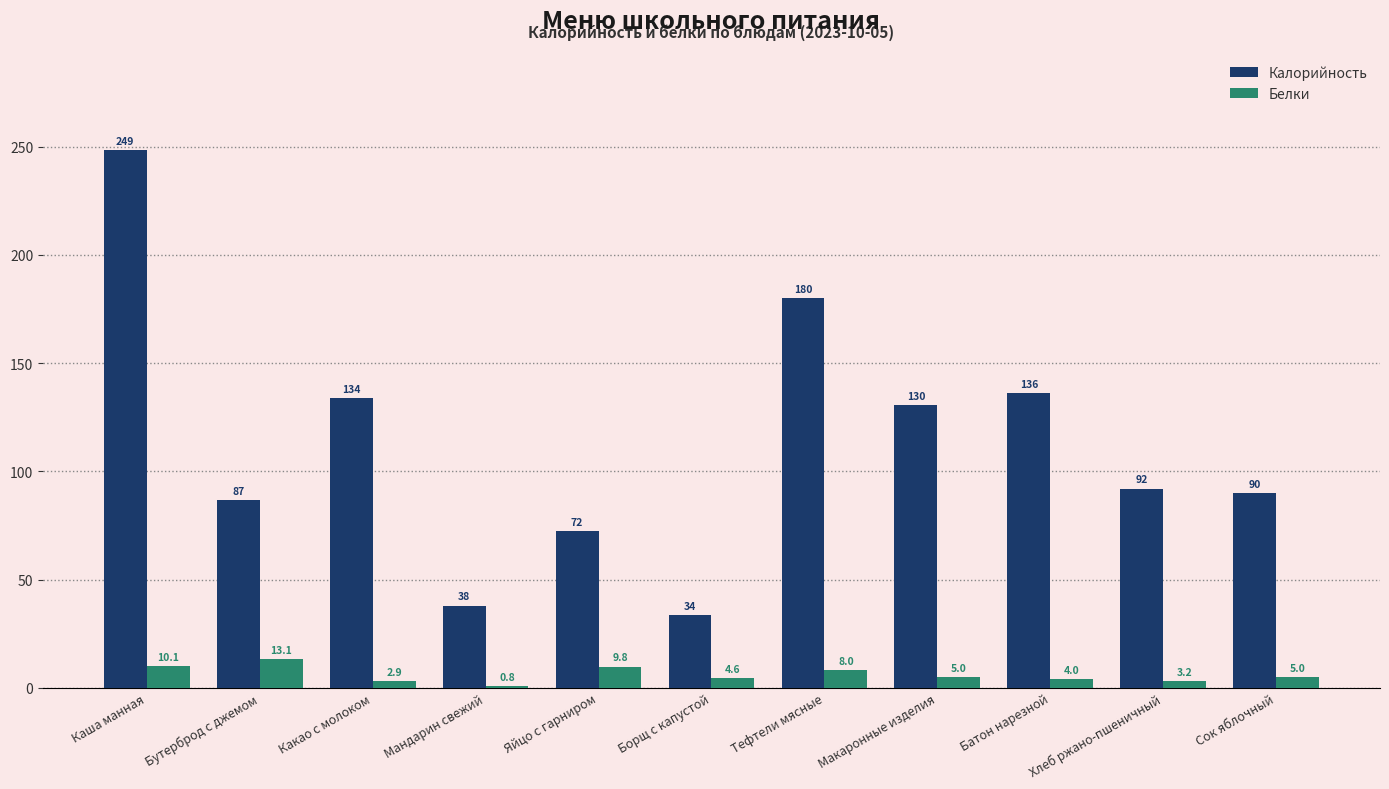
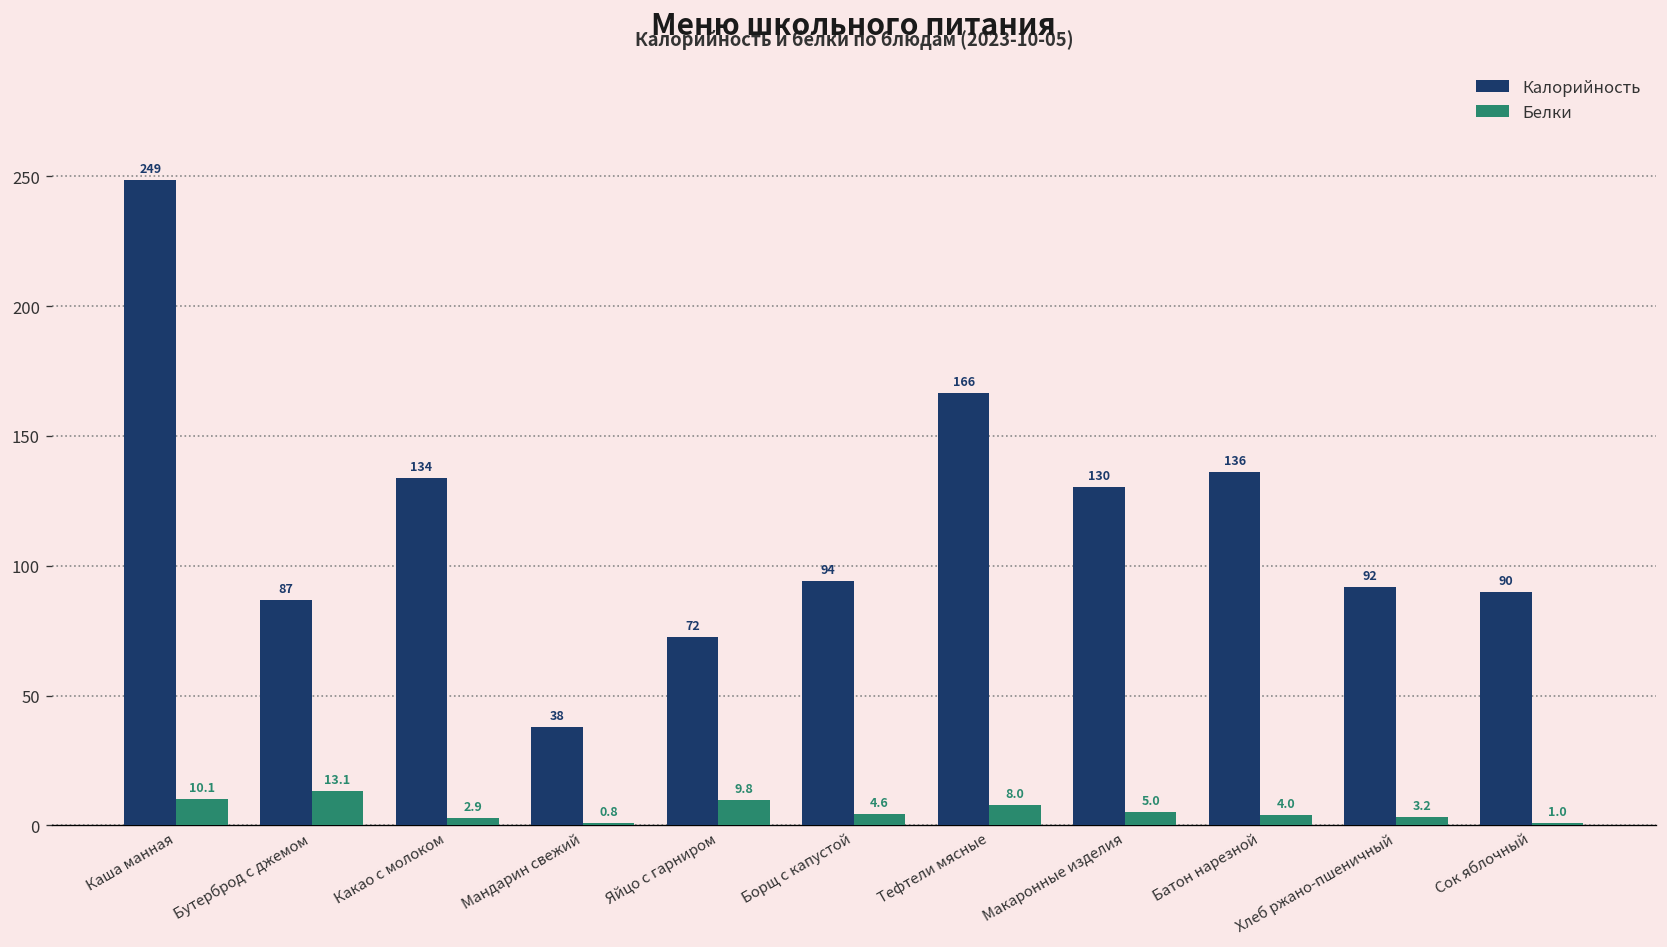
  {
    "Калорийность": {
      "Каша манная": 249,
      "Бутерброд с джемом": 87,
      "Какао с молоком": 134,
      "Мандарин свежий": 38,
      "Яйцо с гарниром": 72,
-     "Борщ с капустой": 34,
-     "Тефтели мясные": 180,
+     "Борщ с капустой": 94,
+     "Тефтели мясные": 166,
      "Макаронные изделия": 130,
      "Батон нарезной": 136,
      "Хлеб ржано-пшеничный": 92,
      "Сок яблочный": 90
    },
    "Белки": {
      "Каша манная": 10.1,
      "Бутерброд с джемом": 13.1,
      "Какао с молоком": 2.9,
      "Мандарин свежий": 0.8,
      "Яйцо с гарниром": 9.8,
      "Борщ с капустой": 4.6,
      "Тефтели мясные": 8.0,
      "Макаронные изделия": 5.0,
      "Батон нарезной": 4.0,
      "Хлеб ржано-пшеничный": 3.2,
-     "Сок яблочный": 5.0
+     "Сок яблочный": 1.0
    }
  }
